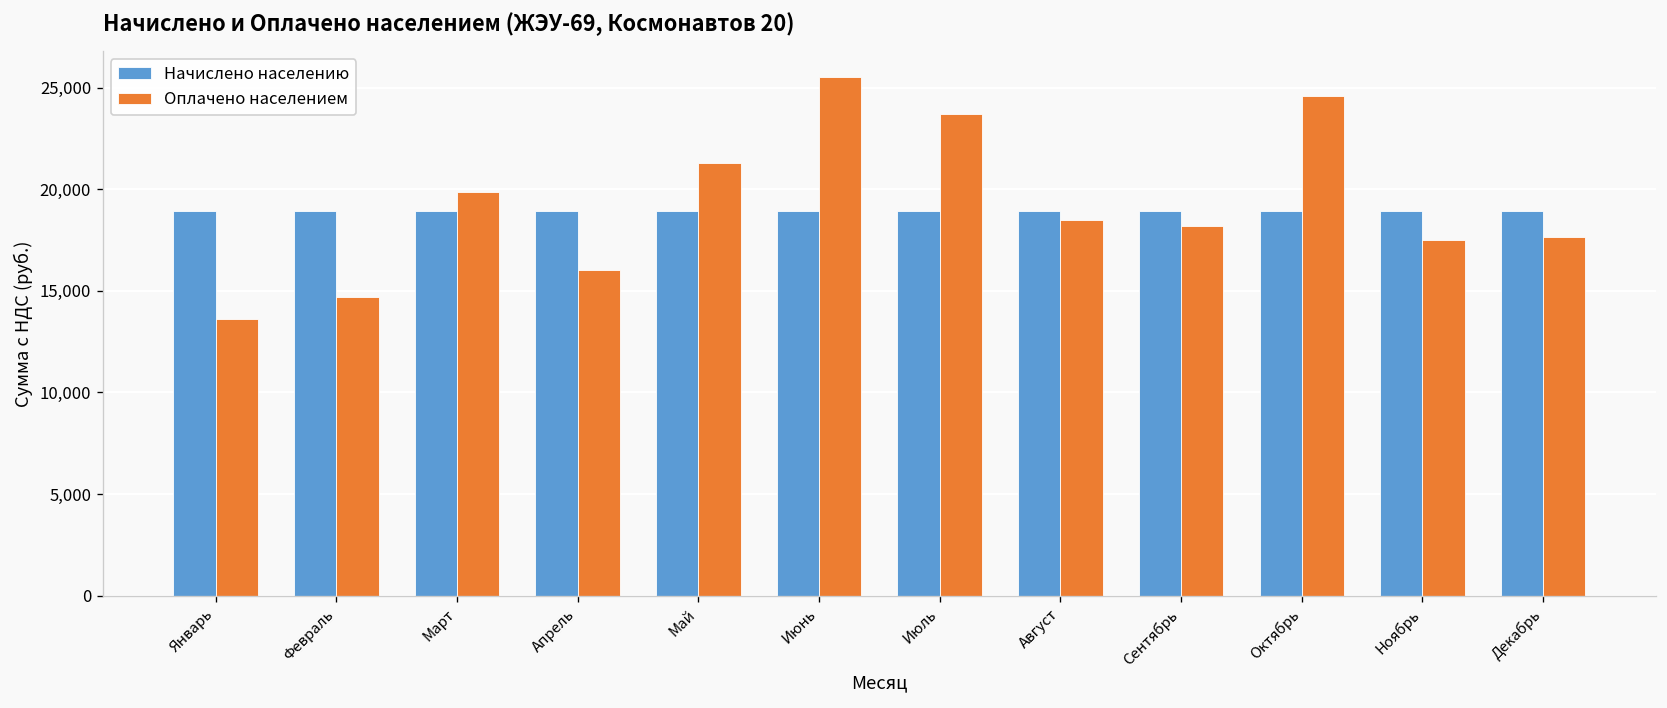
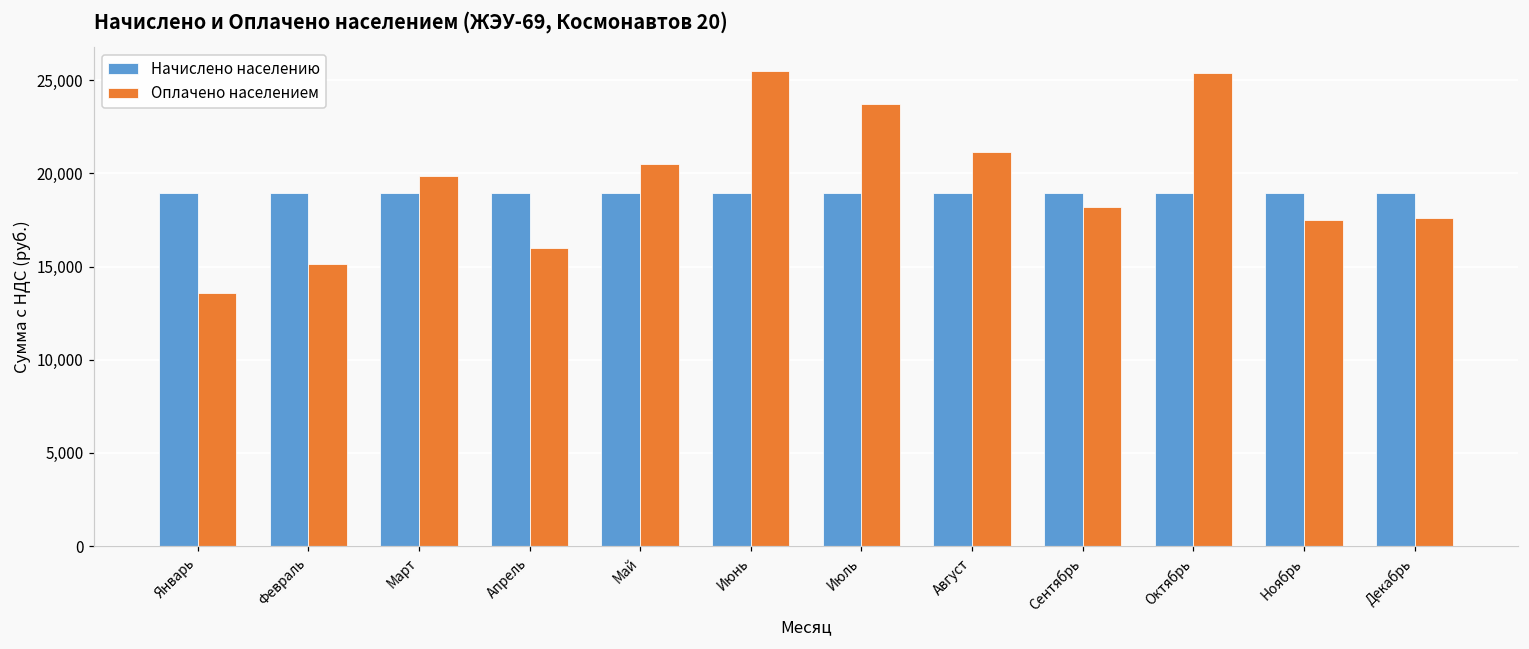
  {
    "Начислено населению": {
      "Январь": "18,900",
      "Февраль": "18,900",
      "Март": "18,900",
      "Апрель": "18,900",
      "Май": "18,900",
      "Июнь": "18,900",
      "Июль": "18,900",
      "Август": "18,900",
      "Сентябрь": "18,900",
      "Октябрь": "18,900",
      "Ноябрь": "18,900",
      "Декабрь": "18,900"
    },
    "Оплачено населением": {
      "Январь": "13,600",
-     "Февраль": "14,700",
+     "Февраль": "15,200",
      "Март": "19,900",
      "Апрель": "16,000",
-     "Май": "21,300",
+     "Май": "20,500",
      "Июнь": "25,500",
      "Июль": "23,700",
-     "Август": "18,500",
+     "Август": "21,200",
      "Сентябрь": "18,200",
-     "Октябрь": "24,600",
+     "Октябрь": "25,400",
      "Ноябрь": "17,500",
      "Декабрь": "17,600"
    }
  }
